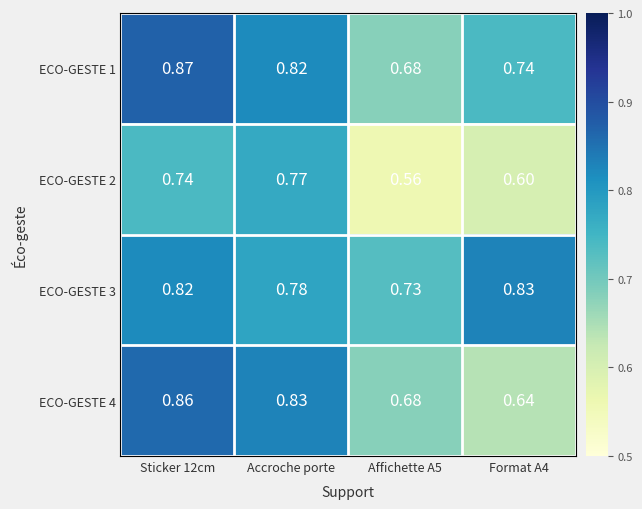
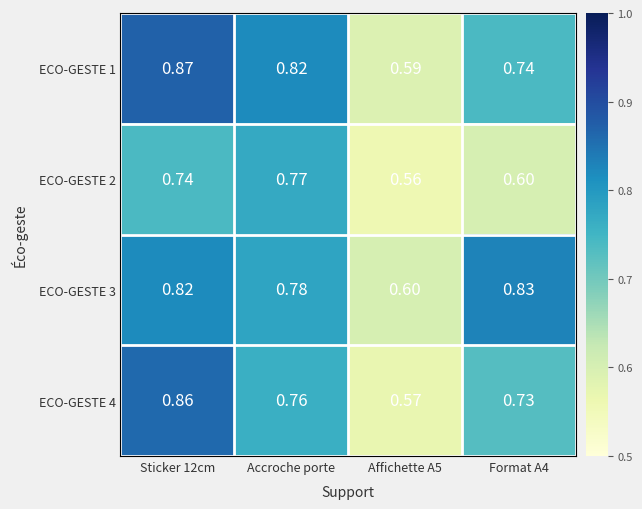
  {
    "ECO-GESTE 1": {
      "Sticker 12cm": 0.87,
      "Accroche porte": 0.82,
-     "Affichette A5": 0.68,
+     "Affichette A5": 0.59,
      "Format A4": 0.74
    },
    "ECO-GESTE 2": {
      "Sticker 12cm": 0.74,
      "Accroche porte": 0.77,
      "Affichette A5": 0.56,
      "Format A4": 0.60
    },
    "ECO-GESTE 3": {
      "Sticker 12cm": 0.82,
      "Accroche porte": 0.78,
-     "Affichette A5": 0.73,
+     "Affichette A5": 0.60,
      "Format A4": 0.83
    },
    "ECO-GESTE 4": {
      "Sticker 12cm": 0.86,
-     "Accroche porte": 0.83,
-     "Affichette A5": 0.68,
-     "Format A4": 0.64
+     "Accroche porte": 0.76,
+     "Affichette A5": 0.57,
+     "Format A4": 0.73
    }
  }
